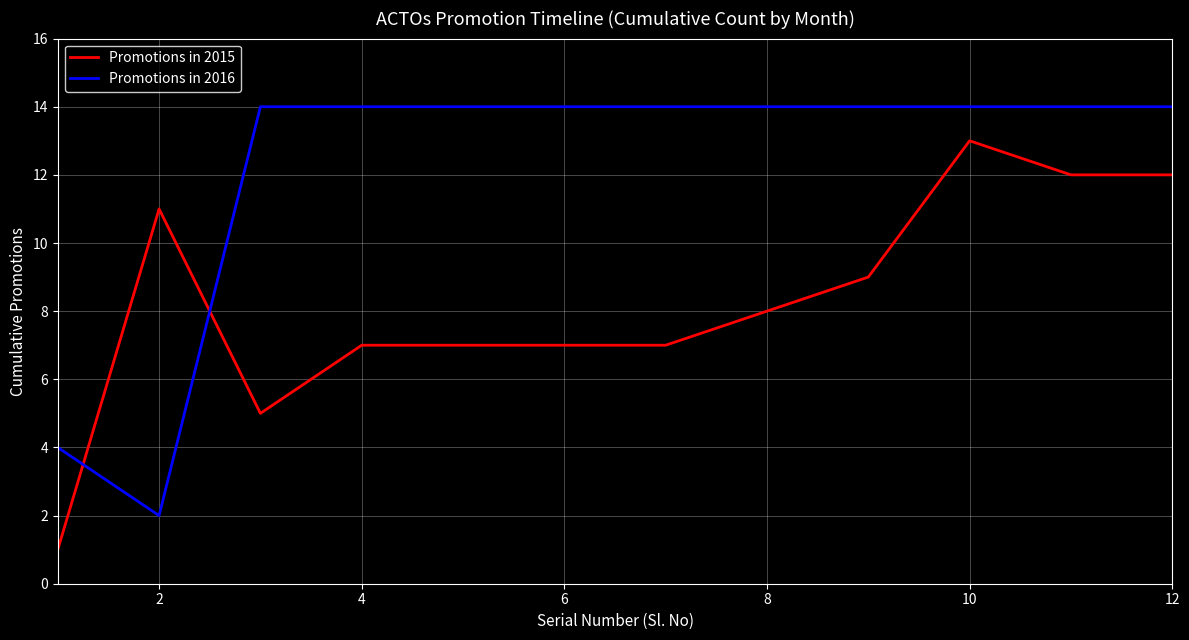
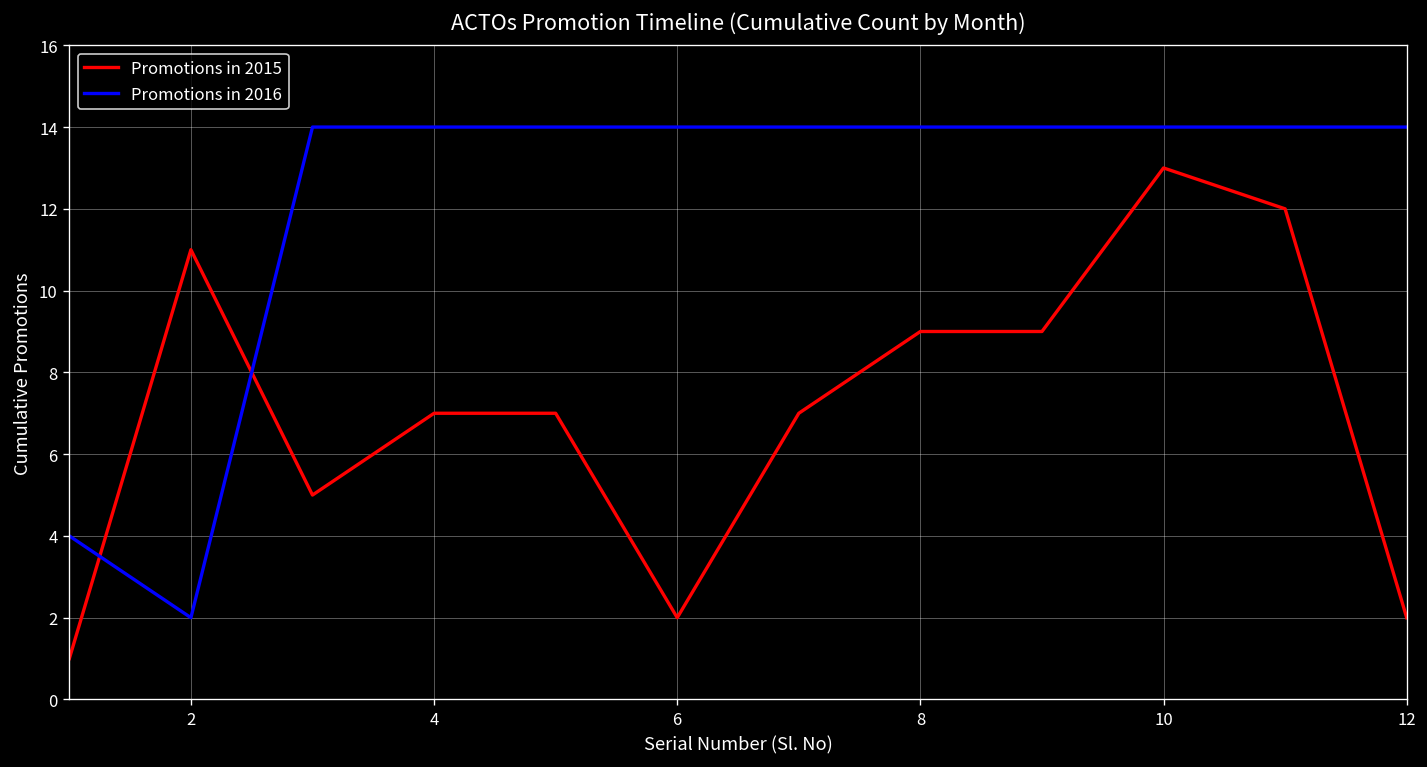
  {
    "Promotions in 2015": {
      "2": 11,
      "4": 7,
-     "6": 7,
-     "8": 8,
+     "6": 2,
+     "8": 9,
      "10": 13,
-     "12": 12
+     "12": 2
    },
    "Promotions in 2016": {
      "2": 2,
      "4": 14,
      "6": 14,
      "8": 14,
      "10": 14,
      "12": 14
    }
  }
